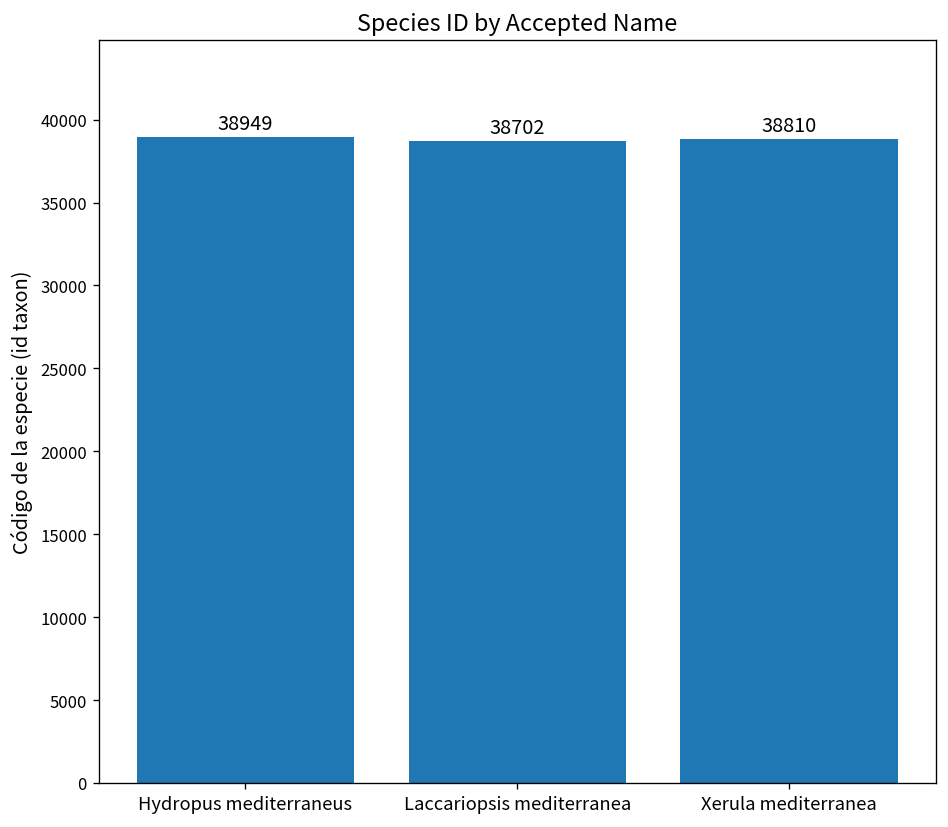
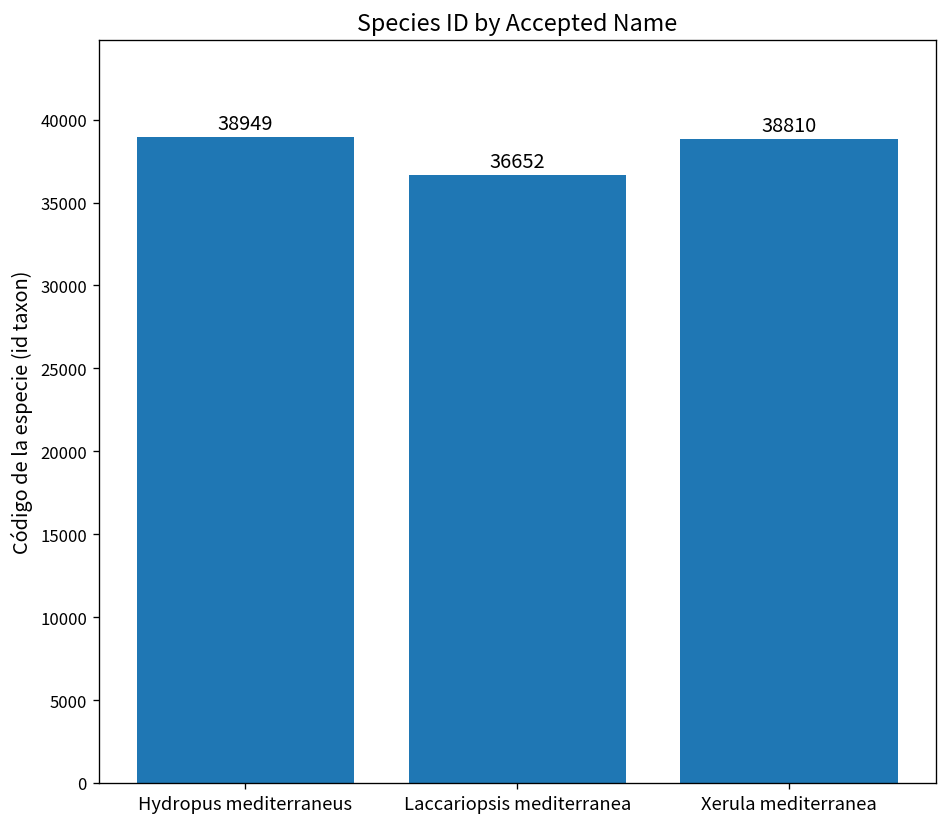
  {
    "Hydropus mediterraneus": 38949,
-   "Laccariopsis mediterranea": 38702,
+   "Laccariopsis mediterranea": 36652,
    "Xerula mediterranea": 38810
  }
